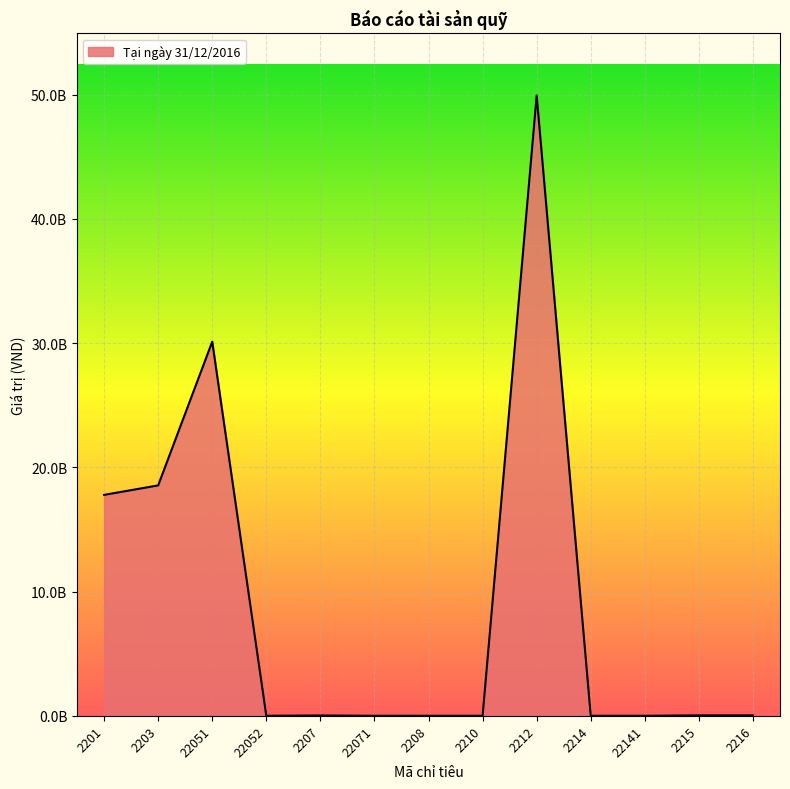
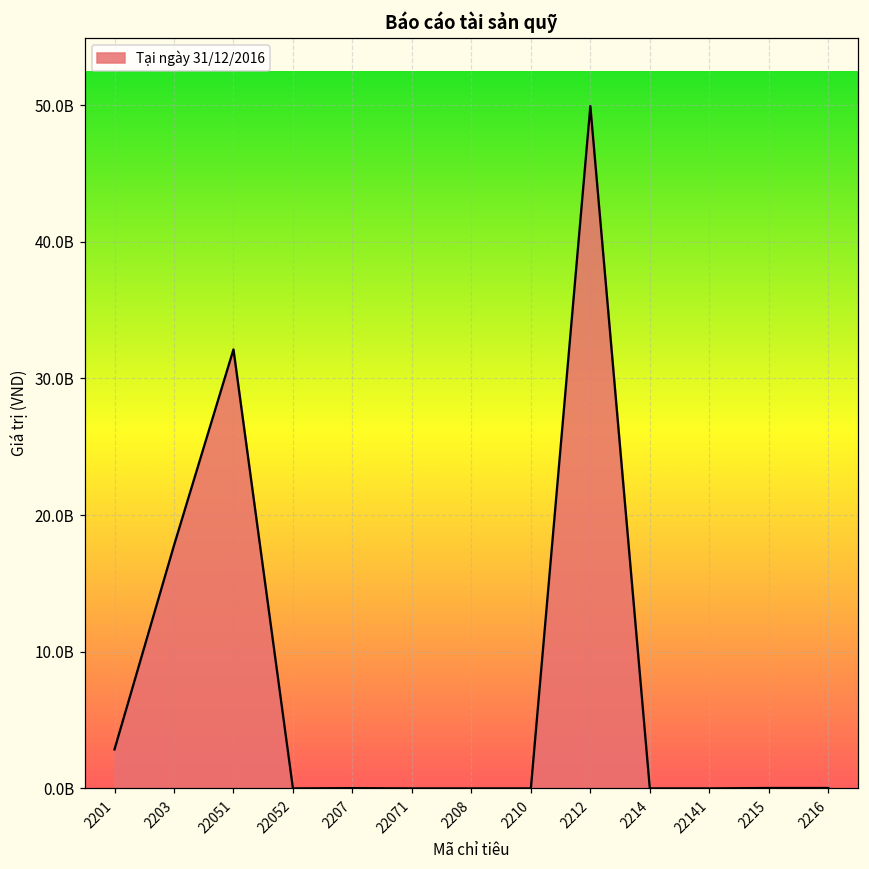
  {
-   "2201": 17800000000,
-   "2203": 18500000000,
-   "22051": 30100000000,
+   "2201": 2900000000,
+   "2203": 17800000000,
+   "22051": 32100000000,
    "22052": 0,
    "2207": 0,
    "22071": 0,
    "2208": 0,
    "2210": 0,
    "2212": 49900000000,
    "2214": 0,
    "22141": 0,
    "2215": 0,
    "2216": 0
  }
